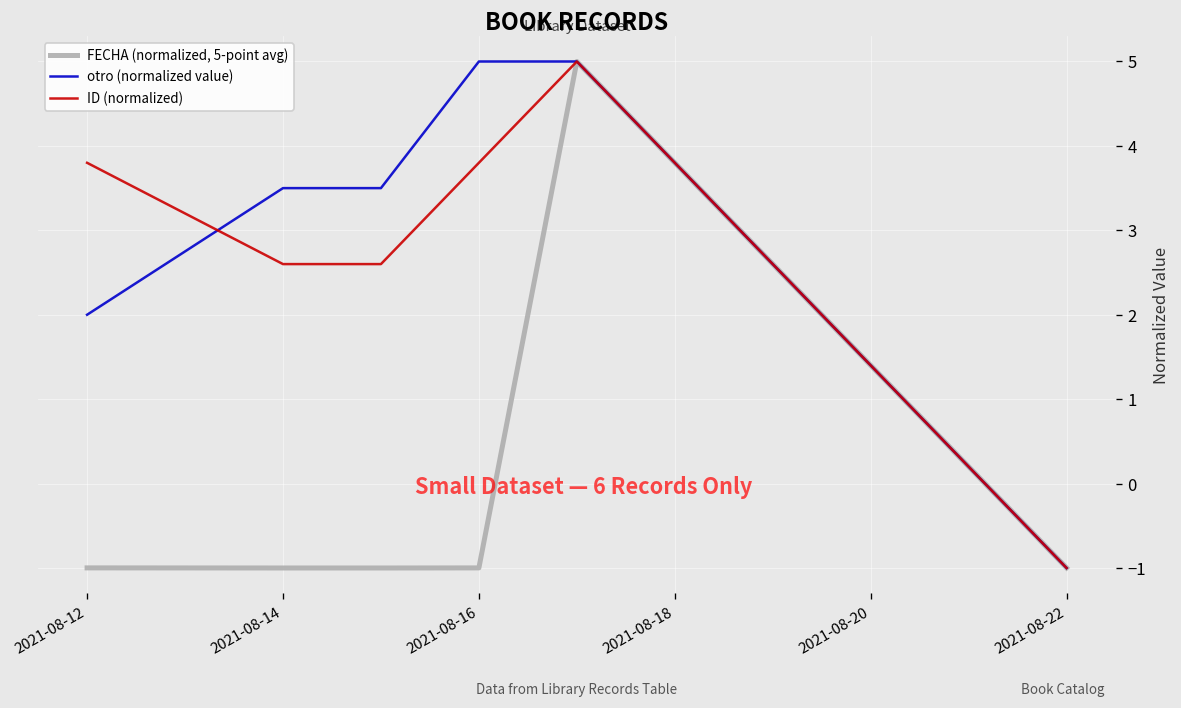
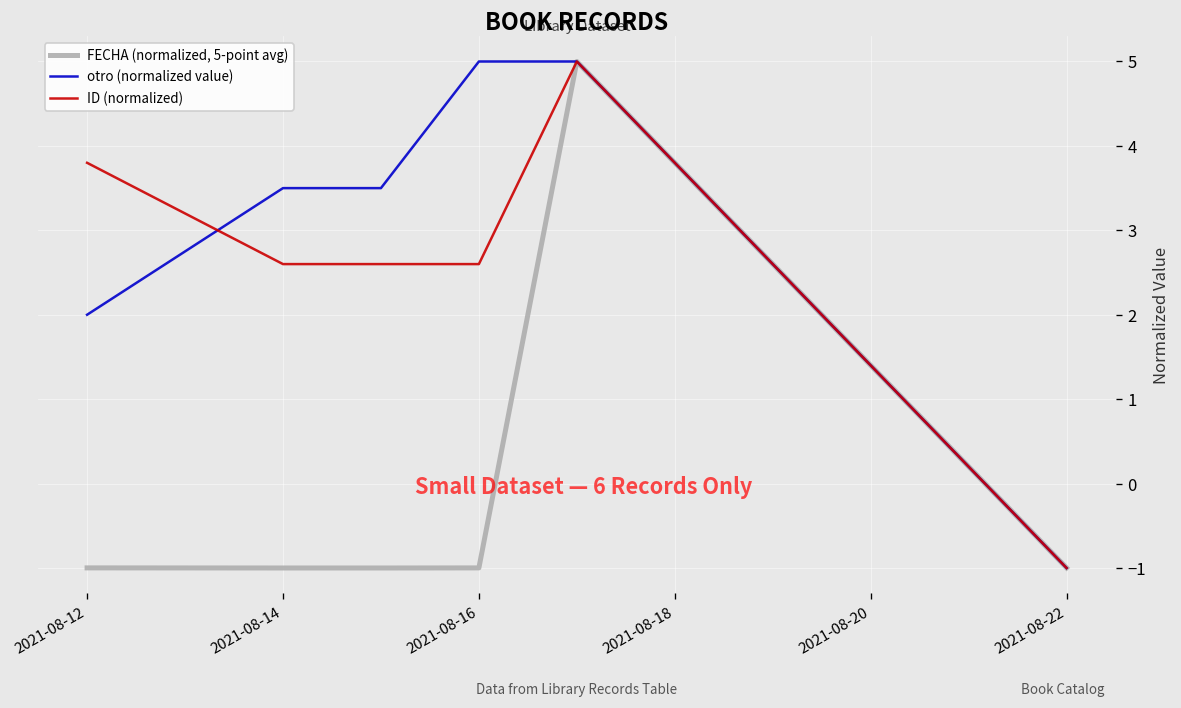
  {
    "FECHA (normalized, 5-point avg)": {
      "2021-08-12": -1.0,
      "2021-08-14": -1.0,
      "2021-08-16": -1.0
    },
    "otro (normalized value)": {
      "2021-08-12": 2.0,
      "2021-08-14": 3.5,
      "2021-08-16": 5.0
    },
    "ID (normalized)": {
      "2021-08-12": 3.8,
      "2021-08-14": 2.6,
-     "2021-08-16": 3.8
+     "2021-08-16": 2.6
    }
  }
